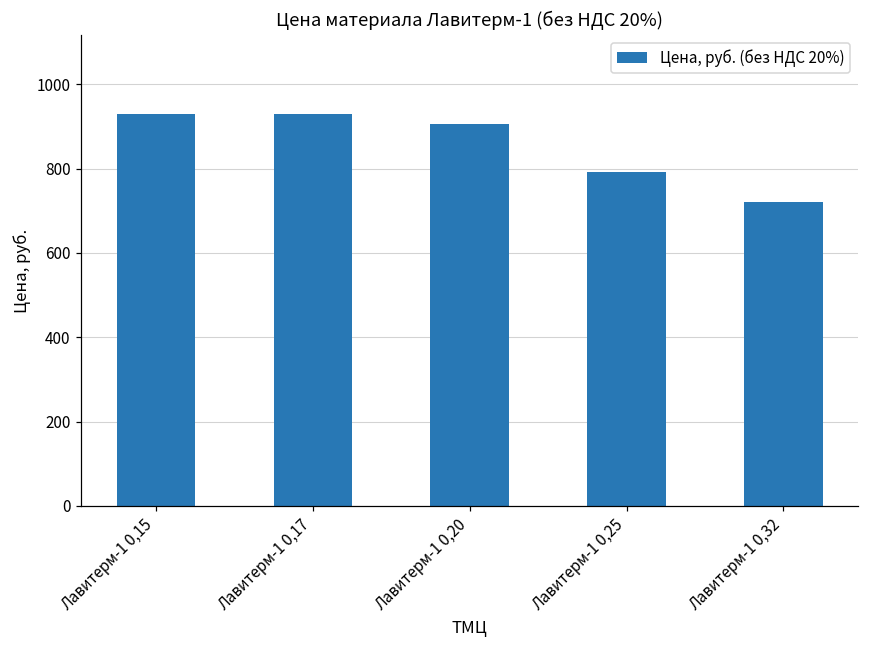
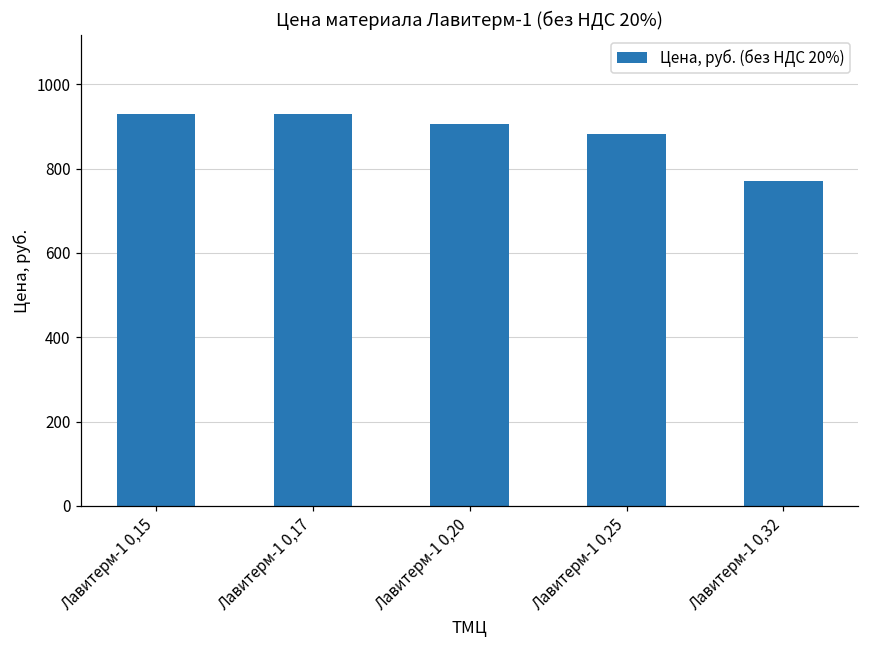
  {
    "Лавитерм-1 0,15": 930,
    "Лавитерм-1 0,17": 930,
    "Лавитерм-1 0,20": 910,
-   "Лавитерм-1 0,25": 790,
-   "Лавитерм-1 0,32": 720
+   "Лавитерм-1 0,25": 880,
+   "Лавитерм-1 0,32": 770
  }
